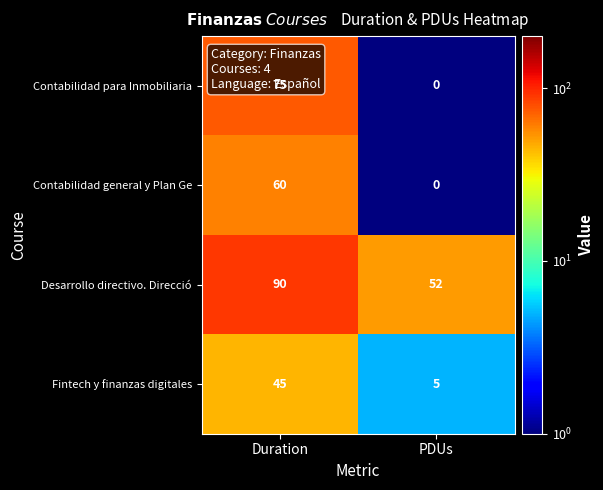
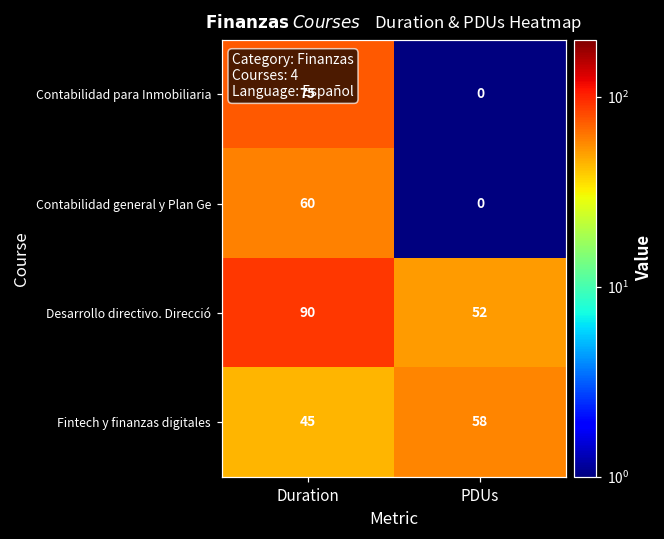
  {
    "Contabilidad para Inmobiliaria": {
      "PDUs": 0
    },
    "Contabilidad general y Plan Ge": {
      "Duration": 60,
      "PDUs": 0
    },
    "Desarrollo directivo. Direcció": {
      "Duration": 90,
      "PDUs": 52
    },
    "Fintech y finanzas digitales": {
      "Duration": 45,
-     "PDUs": 5
+     "PDUs": 58
    }
  }
